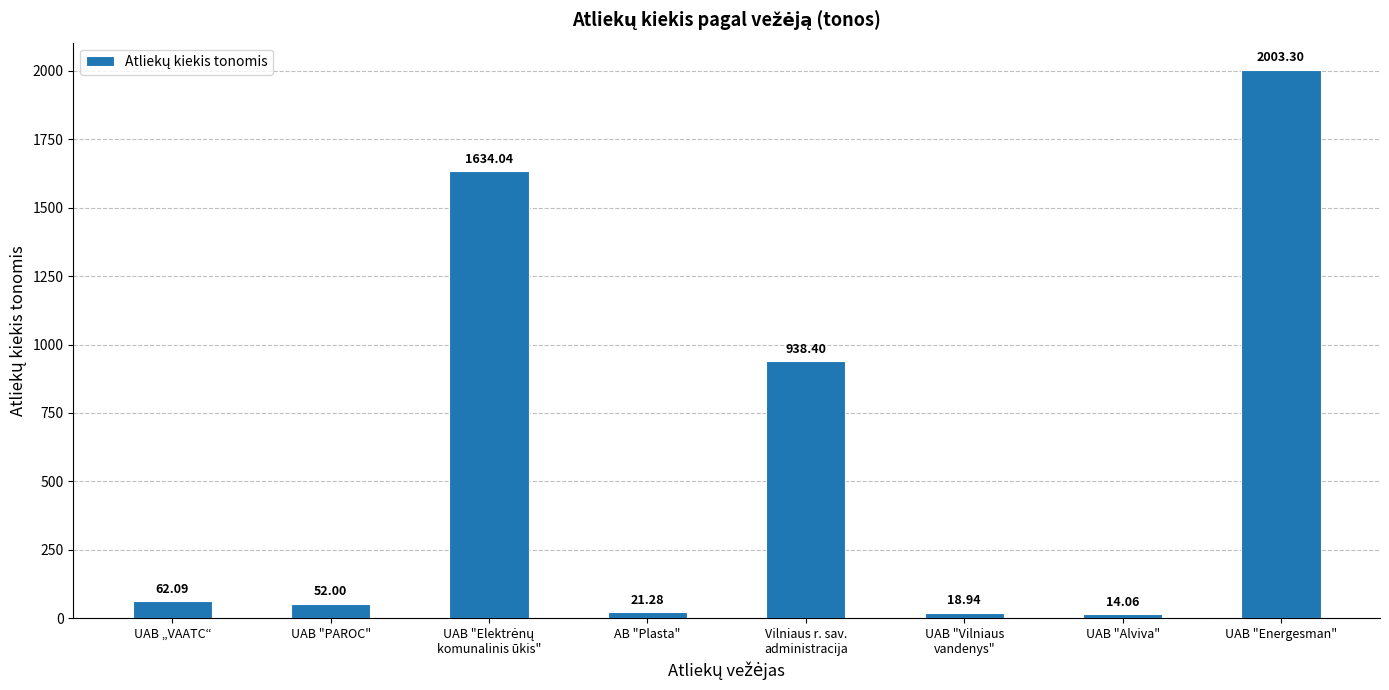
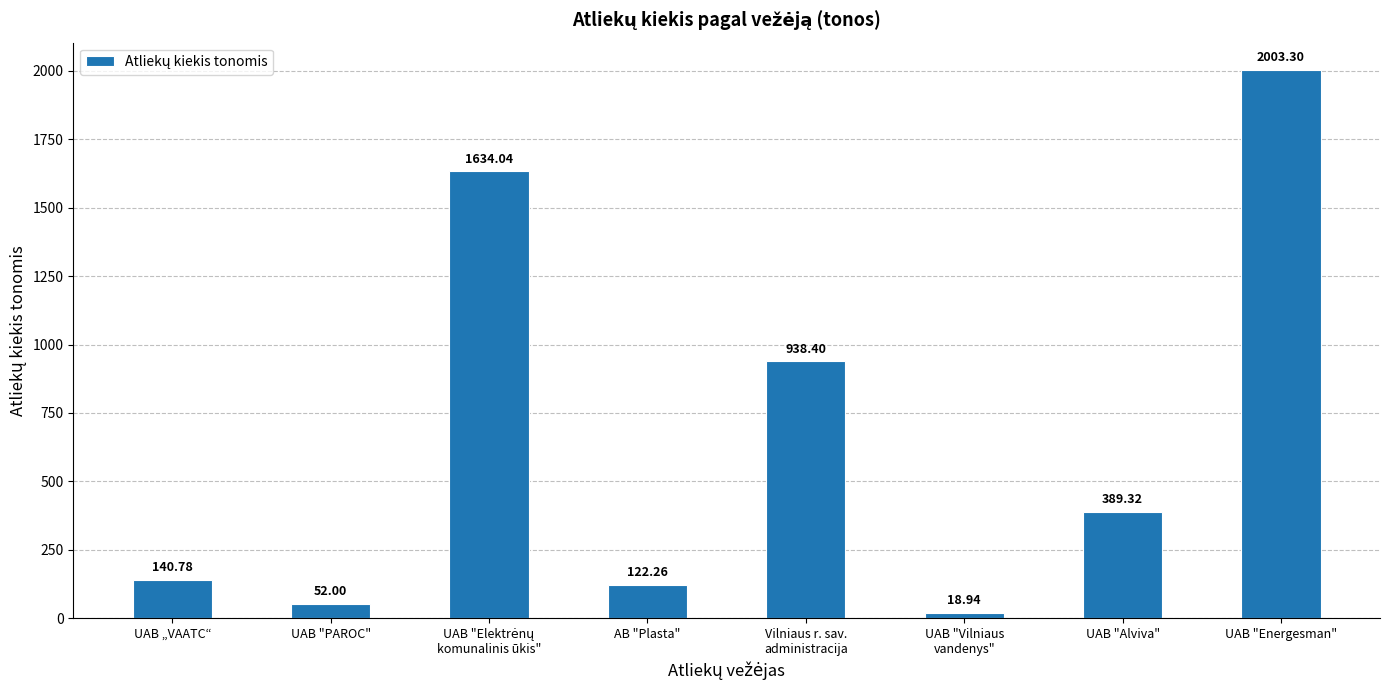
  {
-   "UAB „VAATC“": 62.09,
+   "UAB „VAATC“": 140.78,
    "UAB \"PAROC\"": 52.00,
    "UAB \"Elektrėnų komunalinis ūkis\"": 1634.04,
-   "AB \"Plasta\"": 21.28,
+   "AB \"Plasta\"": 122.26,
    "Vilniaus r. sav. administracija": 938.40,
    "UAB \"Vilniaus vandenys\"": 18.94,
-   "UAB \"Alviva\"": 14.06,
+   "UAB \"Alviva\"": 389.32,
    "UAB \"Energesman\"": 2003.30
  }
